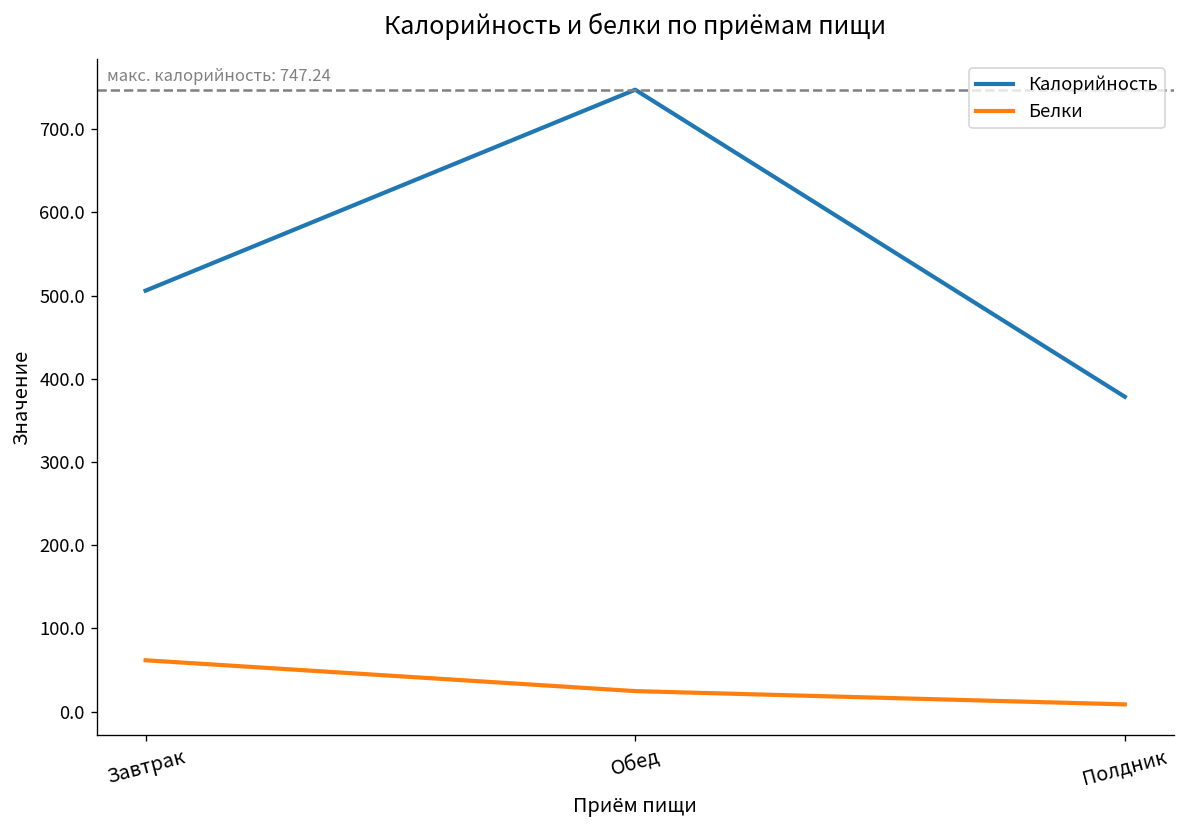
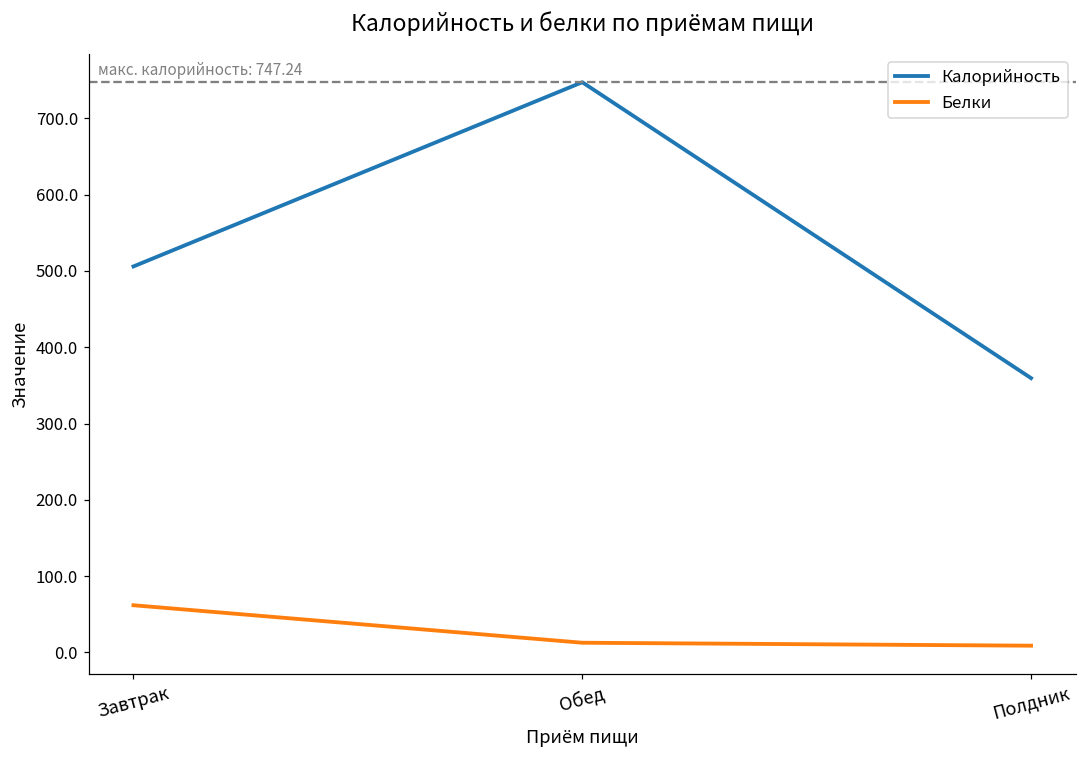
  {
    "Калорийность": {
      "Завтрак": 510,
      "Обед": 750,
-     "Полдник": 380
+     "Полдник": 360
    },
    "Белки": {
      "Завтрак": 60,
-     "Обед": 20,
+     "Обед": 10,
      "Полдник": 10
    }
  }
